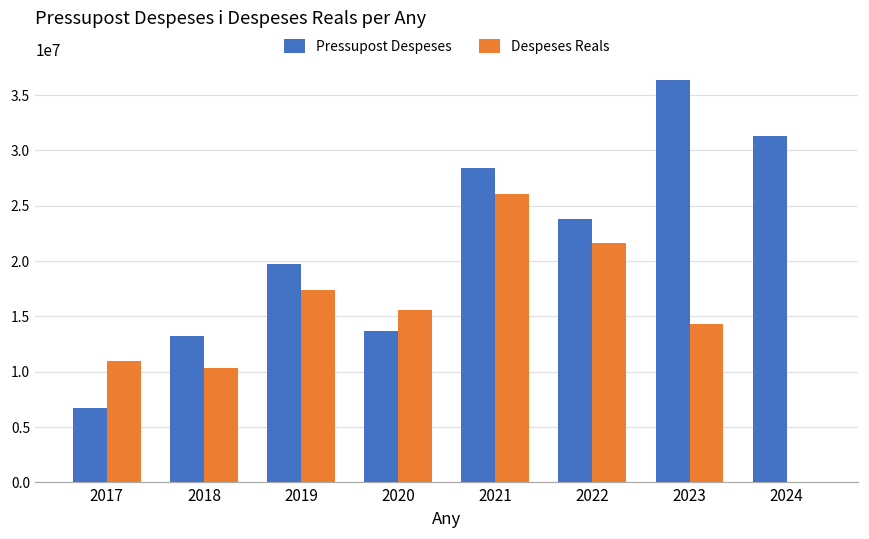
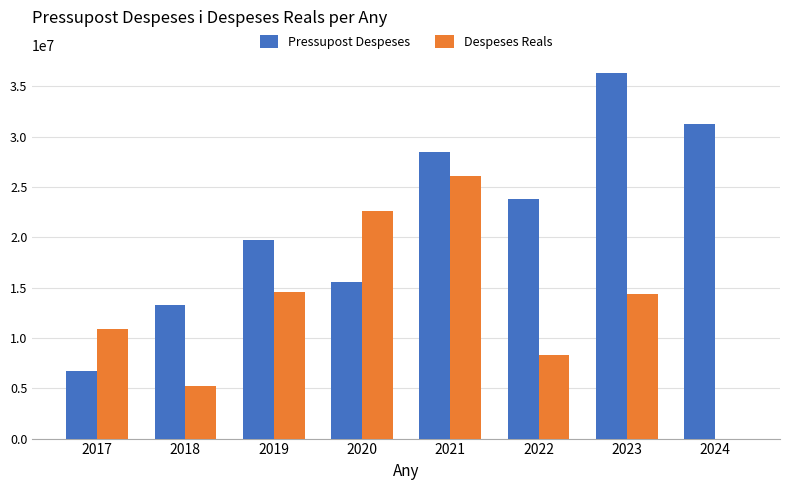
  {
    "Pressupost Despeses": {
      "2017": 6700000,
      "2018": 13200000,
      "2019": 19700000,
-     "2020": 13700000,
+     "2020": 15600000,
      "2021": 28400000,
      "2022": 23800000,
      "2023": 36300000,
      "2024": 31300000
    },
    "Despeses Reals": {
      "2017": 10900000,
-     "2018": 10300000,
-     "2019": 17400000,
-     "2020": 15600000,
+     "2018": 5200000,
+     "2019": 14600000,
+     "2020": 22600000,
      "2021": 26100000,
-     "2022": 21600000,
+     "2022": 8300000,
      "2023": 14300000,
      "2024": 0
    }
  }
